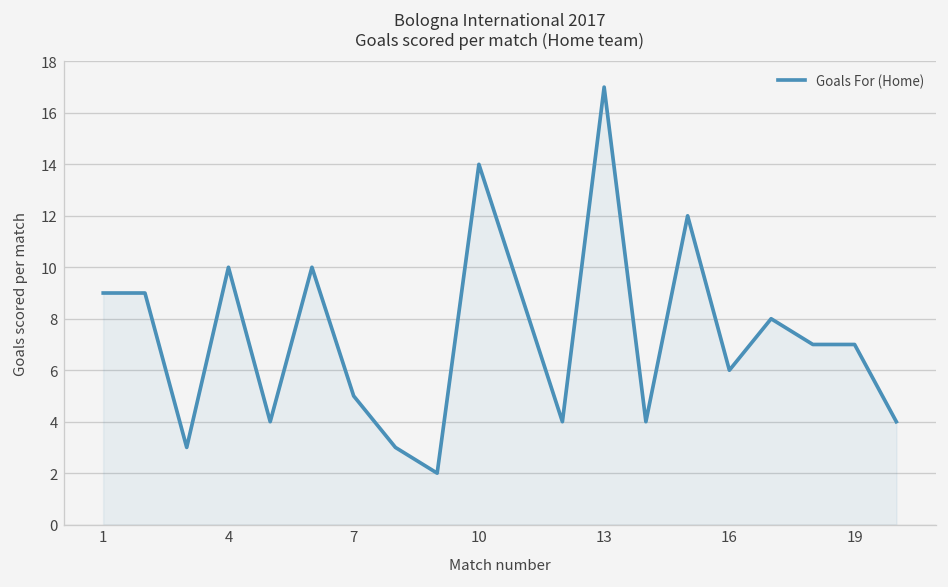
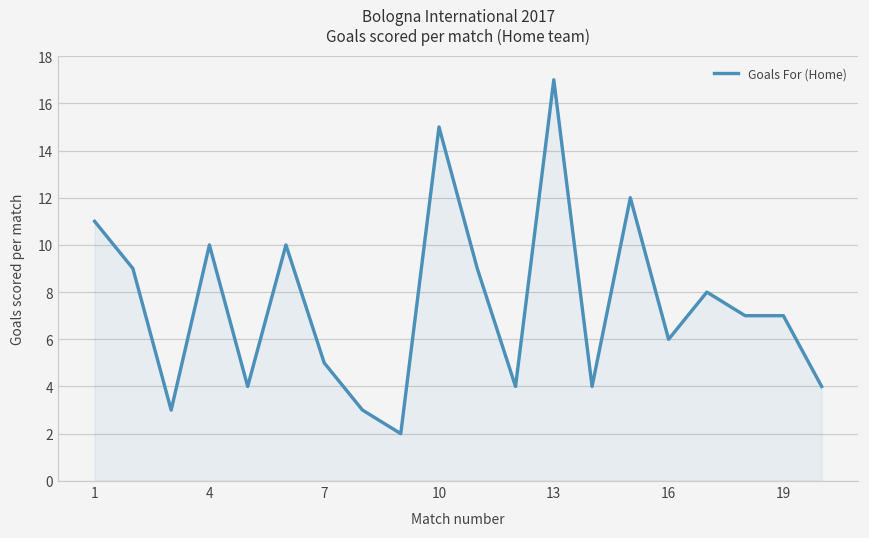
  {
-   "1": 9,
+   "1": 11,
    "4": 10,
    "7": 5,
-   "10": 14,
+   "10": 15,
    "13": 17,
    "16": 6,
    "19": 7
  }
